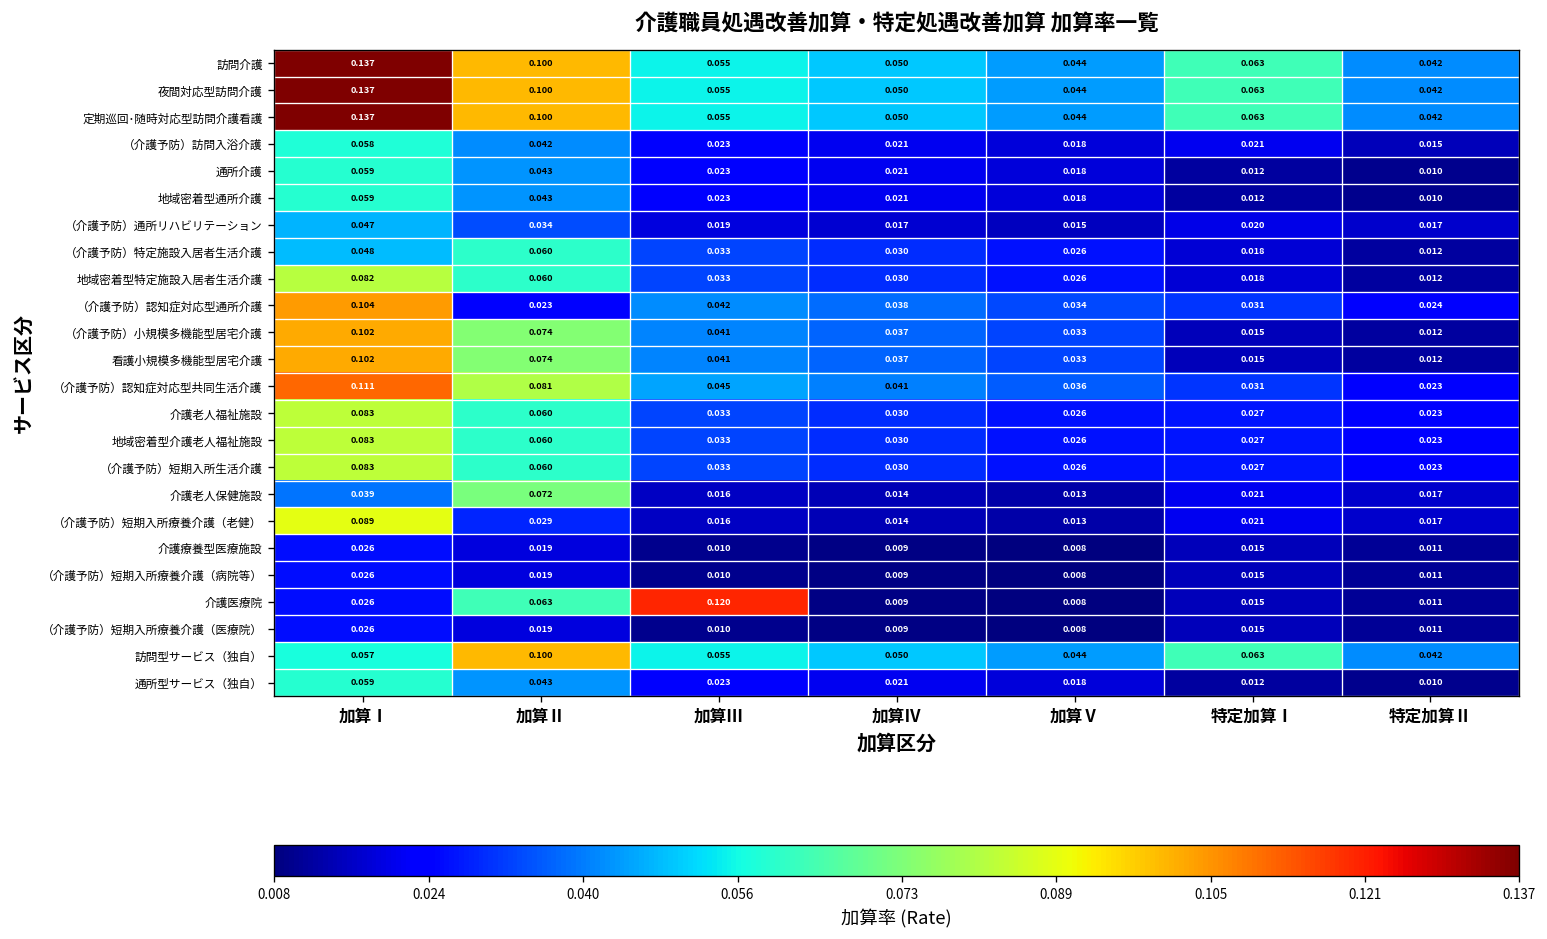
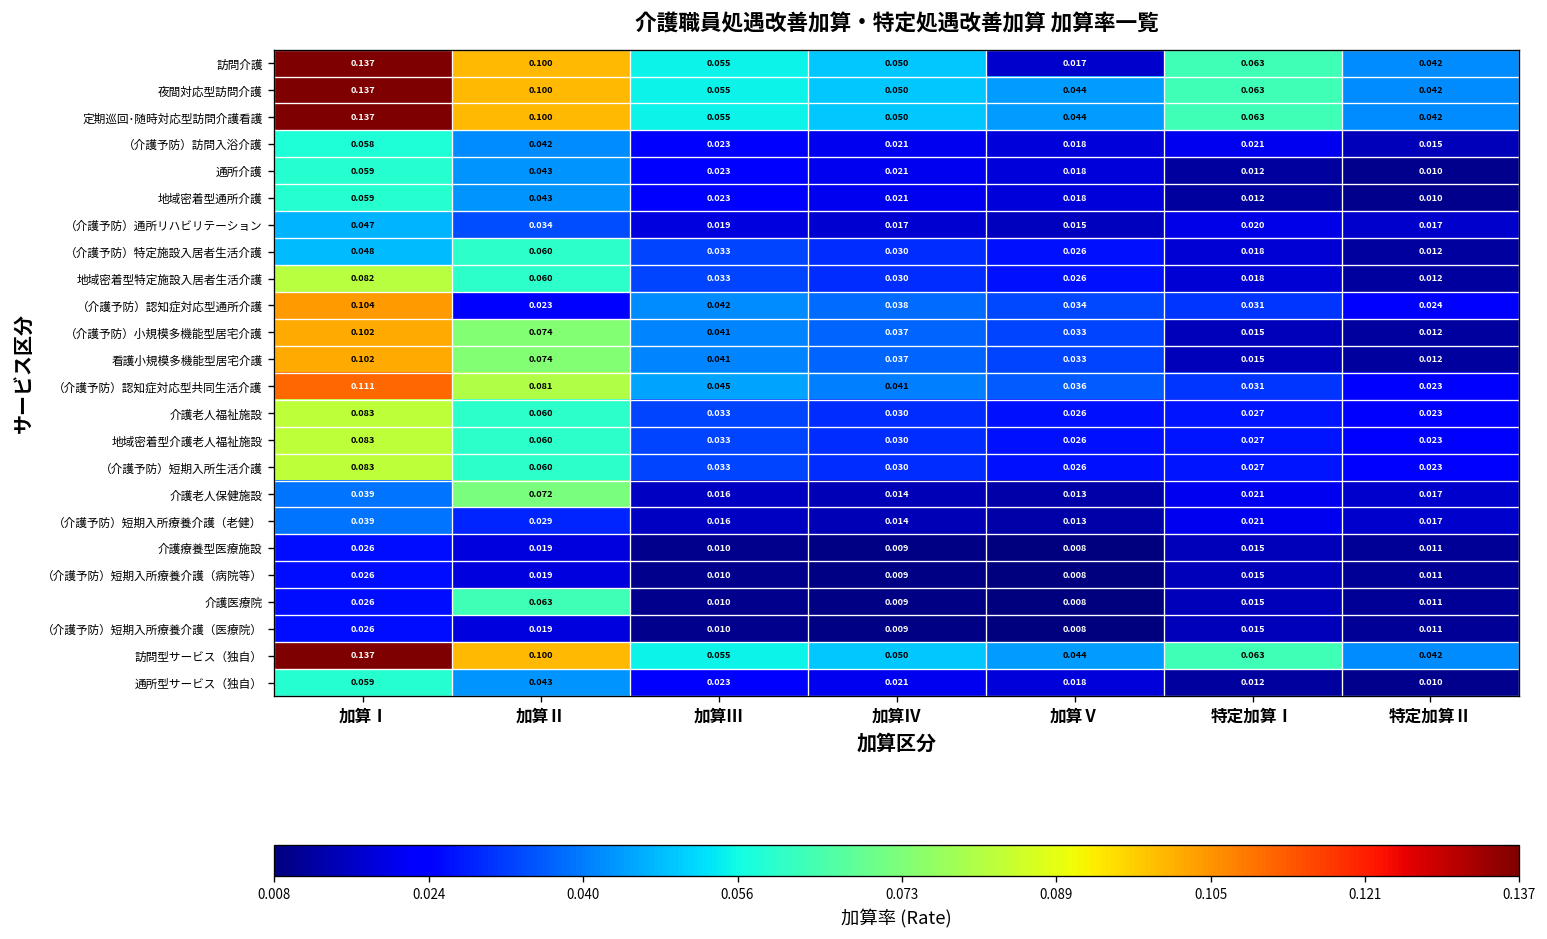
  {
    "訪問介護": {
      "加算Ⅰ": 0.137,
      "加算Ⅱ": 0.100,
      "加算Ⅲ": 0.055,
      "加算Ⅳ": 0.050,
-     "加算Ⅴ": 0.044,
+     "加算Ⅴ": 0.017,
      "特定加算Ⅰ": 0.063,
      "特定加算Ⅱ": 0.042
    },
    "夜間対応型訪問介護": {
      "加算Ⅰ": 0.137,
      "加算Ⅱ": 0.100,
      "加算Ⅲ": 0.055,
      "加算Ⅳ": 0.050,
      "加算Ⅴ": 0.044,
      "特定加算Ⅰ": 0.063,
      "特定加算Ⅱ": 0.042
    },
    "定期巡回･随時対応型訪問介護看護": {
      "加算Ⅰ": 0.137,
      "加算Ⅱ": 0.100,
      "加算Ⅲ": 0.055,
      "加算Ⅳ": 0.050,
      "加算Ⅴ": 0.044,
      "特定加算Ⅰ": 0.063,
      "特定加算Ⅱ": 0.042
    },
    "（介護予防）訪問入浴介護": {
      "加算Ⅰ": 0.058,
      "加算Ⅱ": 0.042,
      "加算Ⅲ": 0.023,
      "加算Ⅳ": 0.021,
      "加算Ⅴ": 0.018,
      "特定加算Ⅰ": 0.021,
      "特定加算Ⅱ": 0.015
    },
    "通所介護": {
      "加算Ⅰ": 0.059,
      "加算Ⅱ": 0.043,
      "加算Ⅲ": 0.023,
      "加算Ⅳ": 0.021,
      "加算Ⅴ": 0.018,
      "特定加算Ⅰ": 0.012,
      "特定加算Ⅱ": 0.010
    },
    "地域密着型通所介護": {
      "加算Ⅰ": 0.059,
      "加算Ⅱ": 0.043,
      "加算Ⅲ": 0.023,
      "加算Ⅳ": 0.021,
      "加算Ⅴ": 0.018,
      "特定加算Ⅰ": 0.012,
      "特定加算Ⅱ": 0.010
    },
    "（介護予防）通所リハビリテーション": {
      "加算Ⅰ": 0.047,
      "加算Ⅱ": 0.034,
      "加算Ⅲ": 0.019,
      "加算Ⅳ": 0.017,
      "加算Ⅴ": 0.015,
      "特定加算Ⅰ": 0.020,
      "特定加算Ⅱ": 0.017
    },
    "（介護予防）特定施設入居者生活介護": {
      "加算Ⅰ": 0.048,
      "加算Ⅱ": 0.060,
      "加算Ⅲ": 0.033,
      "加算Ⅳ": 0.030,
      "加算Ⅴ": 0.026,
      "特定加算Ⅰ": 0.018,
      "特定加算Ⅱ": 0.012
    },
    "地域密着型特定施設入居者生活介護": {
      "加算Ⅰ": 0.082,
      "加算Ⅱ": 0.060,
      "加算Ⅲ": 0.033,
      "加算Ⅳ": 0.030,
      "加算Ⅴ": 0.026,
      "特定加算Ⅰ": 0.018,
      "特定加算Ⅱ": 0.012
    },
    "（介護予防）認知症対応型通所介護": {
      "加算Ⅰ": 0.104,
      "加算Ⅱ": 0.023,
      "加算Ⅲ": 0.042,
      "加算Ⅳ": 0.038,
      "加算Ⅴ": 0.034,
      "特定加算Ⅰ": 0.031,
      "特定加算Ⅱ": 0.024
    },
    "（介護予防）小規模多機能型居宅介護": {
      "加算Ⅰ": 0.102,
      "加算Ⅱ": 0.074,
      "加算Ⅲ": 0.041,
      "加算Ⅳ": 0.037,
      "加算Ⅴ": 0.033,
      "特定加算Ⅰ": 0.015,
      "特定加算Ⅱ": 0.012
    },
    "看護小規模多機能型居宅介護": {
      "加算Ⅰ": 0.102,
      "加算Ⅱ": 0.074,
      "加算Ⅲ": 0.041,
      "加算Ⅳ": 0.037,
      "加算Ⅴ": 0.033,
      "特定加算Ⅰ": 0.015,
      "特定加算Ⅱ": 0.012
    },
    "（介護予防）認知症対応型共同生活介護": {
      "加算Ⅰ": 0.111,
      "加算Ⅱ": 0.081,
      "加算Ⅲ": 0.045,
      "加算Ⅳ": 0.041,
      "加算Ⅴ": 0.036,
      "特定加算Ⅰ": 0.031,
      "特定加算Ⅱ": 0.023
    },
    "介護老人福祉施設": {
      "加算Ⅰ": 0.083,
      "加算Ⅱ": 0.060,
      "加算Ⅲ": 0.033,
      "加算Ⅳ": 0.030,
      "加算Ⅴ": 0.026,
      "特定加算Ⅰ": 0.027,
      "特定加算Ⅱ": 0.023
    },
    "地域密着型介護老人福祉施設": {
      "加算Ⅰ": 0.083,
      "加算Ⅱ": 0.060,
      "加算Ⅲ": 0.033,
      "加算Ⅳ": 0.030,
      "加算Ⅴ": 0.026,
      "特定加算Ⅰ": 0.027,
      "特定加算Ⅱ": 0.023
    },
    "（介護予防）短期入所生活介護": {
      "加算Ⅰ": 0.083,
      "加算Ⅱ": 0.060,
      "加算Ⅲ": 0.033,
      "加算Ⅳ": 0.030,
      "加算Ⅴ": 0.026,
      "特定加算Ⅰ": 0.027,
      "特定加算Ⅱ": 0.023
    },
    "介護老人保健施設": {
      "加算Ⅰ": 0.039,
      "加算Ⅱ": 0.072,
      "加算Ⅲ": 0.016,
      "加算Ⅳ": 0.014,
      "加算Ⅴ": 0.013,
      "特定加算Ⅰ": 0.021,
      "特定加算Ⅱ": 0.017
    },
    "（介護予防）短期入所療養介護（老健）": {
-     "加算Ⅰ": 0.089,
+     "加算Ⅰ": 0.039,
      "加算Ⅱ": 0.029,
      "加算Ⅲ": 0.016,
      "加算Ⅳ": 0.014,
      "加算Ⅴ": 0.013,
      "特定加算Ⅰ": 0.021,
      "特定加算Ⅱ": 0.017
    },
    "介護療養型医療施設": {
      "加算Ⅰ": 0.026,
      "加算Ⅱ": 0.019,
      "加算Ⅲ": 0.010,
      "加算Ⅳ": 0.009,
      "加算Ⅴ": 0.008,
      "特定加算Ⅰ": 0.015,
      "特定加算Ⅱ": 0.011
    },
    "（介護予防）短期入所療養介護（病院等）": {
      "加算Ⅰ": 0.026,
      "加算Ⅱ": 0.019,
      "加算Ⅲ": 0.010,
      "加算Ⅳ": 0.009,
      "加算Ⅴ": 0.008,
      "特定加算Ⅰ": 0.015,
      "特定加算Ⅱ": 0.011
    },
    "介護医療院": {
      "加算Ⅰ": 0.026,
      "加算Ⅱ": 0.063,
-     "加算Ⅲ": 0.120,
+     "加算Ⅲ": 0.010,
      "加算Ⅳ": 0.009,
      "加算Ⅴ": 0.008,
      "特定加算Ⅰ": 0.015,
      "特定加算Ⅱ": 0.011
    },
    "（介護予防）短期入所療養介護（医療院）": {
      "加算Ⅰ": 0.026,
      "加算Ⅱ": 0.019,
      "加算Ⅲ": 0.010,
      "加算Ⅳ": 0.009,
      "加算Ⅴ": 0.008,
      "特定加算Ⅰ": 0.015,
      "特定加算Ⅱ": 0.011
    },
    "訪問型サービス（独自）": {
-     "加算Ⅰ": 0.057,
+     "加算Ⅰ": 0.137,
      "加算Ⅱ": 0.100,
      "加算Ⅲ": 0.055,
      "加算Ⅳ": 0.050,
      "加算Ⅴ": 0.044,
      "特定加算Ⅰ": 0.063,
      "特定加算Ⅱ": 0.042
    },
    "通所型サービス（独自）": {
      "加算Ⅰ": 0.059,
      "加算Ⅱ": 0.043,
      "加算Ⅲ": 0.023,
      "加算Ⅳ": 0.021,
      "加算Ⅴ": 0.018,
      "特定加算Ⅰ": 0.012,
      "特定加算Ⅱ": 0.010
    }
  }
